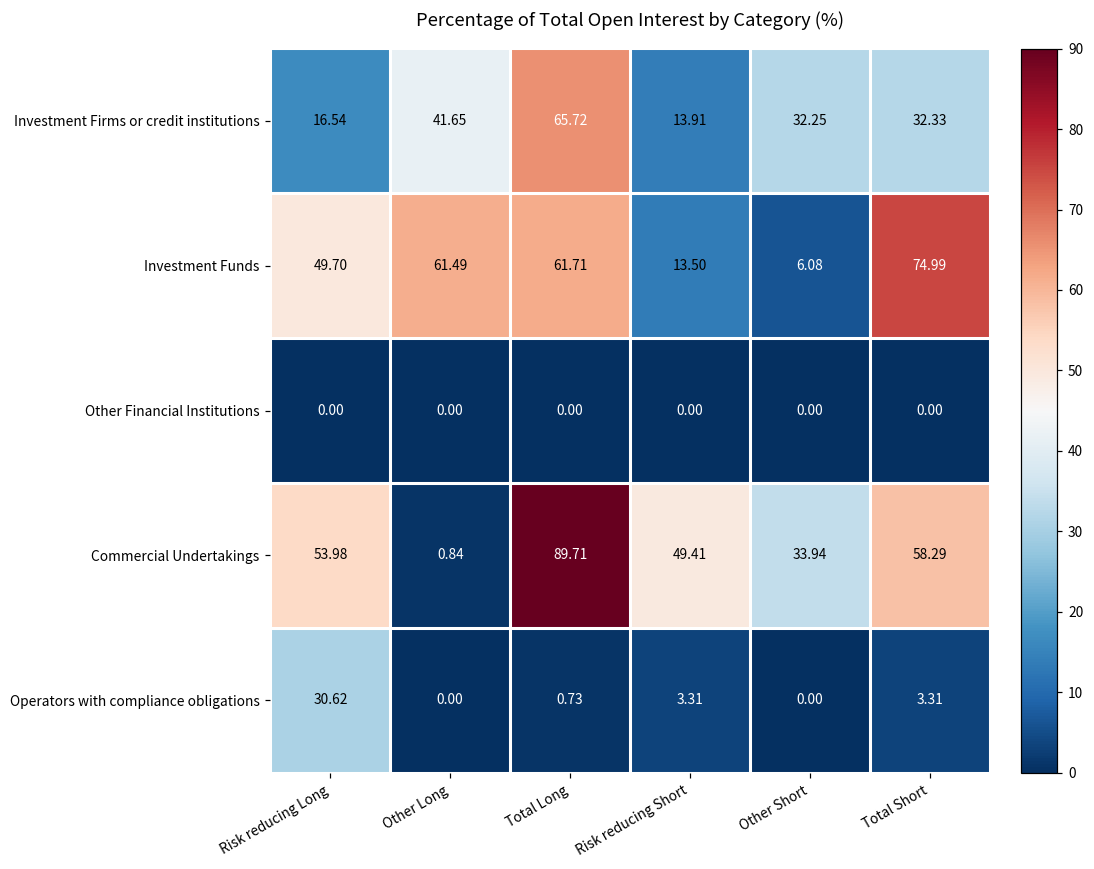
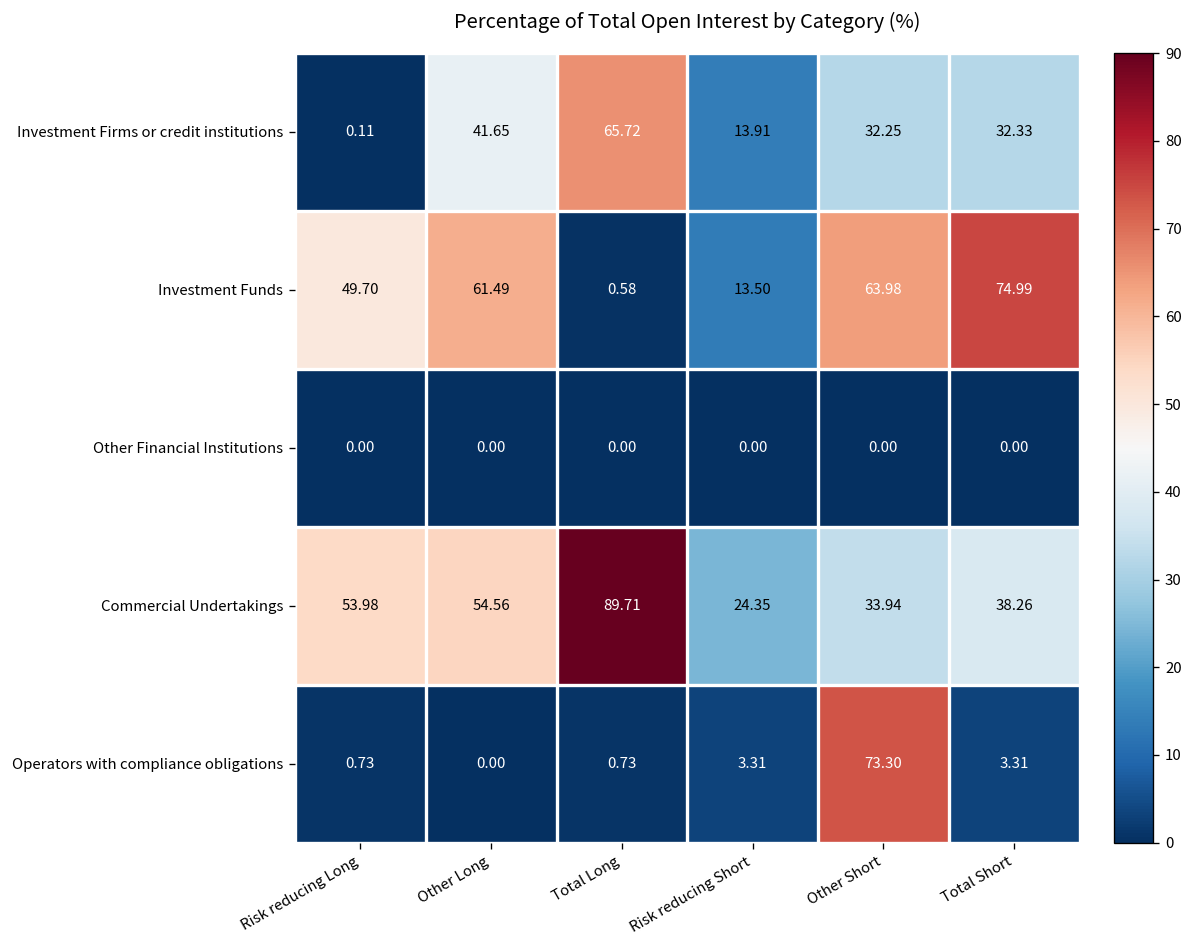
  {
    "Investment Firms or credit institutions": {
-     "Risk reducing Long": 16.54,
+     "Risk reducing Long": 0.11,
      "Other Long": 41.65,
      "Total Long": 65.72,
      "Risk reducing Short": 13.91,
      "Other Short": 32.25,
      "Total Short": 32.33
    },
    "Investment Funds": {
      "Risk reducing Long": 49.70,
      "Other Long": 61.49,
-     "Total Long": 61.71,
+     "Total Long": 0.58,
      "Risk reducing Short": 13.50,
-     "Other Short": 6.08,
+     "Other Short": 63.98,
      "Total Short": 74.99
    },
    "Other Financial Institutions": {
      "Risk reducing Long": 0.00,
      "Other Long": 0.00,
      "Total Long": 0.00,
      "Risk reducing Short": 0.00,
      "Other Short": 0.00,
      "Total Short": 0.00
    },
    "Commercial Undertakings": {
      "Risk reducing Long": 53.98,
-     "Other Long": 0.84,
+     "Other Long": 54.56,
      "Total Long": 89.71,
-     "Risk reducing Short": 49.41,
+     "Risk reducing Short": 24.35,
      "Other Short": 33.94,
-     "Total Short": 58.29
+     "Total Short": 38.26
    },
    "Operators with compliance obligations": {
-     "Risk reducing Long": 30.62,
+     "Risk reducing Long": 0.73,
      "Other Long": 0.00,
      "Total Long": 0.73,
      "Risk reducing Short": 3.31,
-     "Other Short": 0.00,
+     "Other Short": 73.30,
      "Total Short": 3.31
    }
  }
